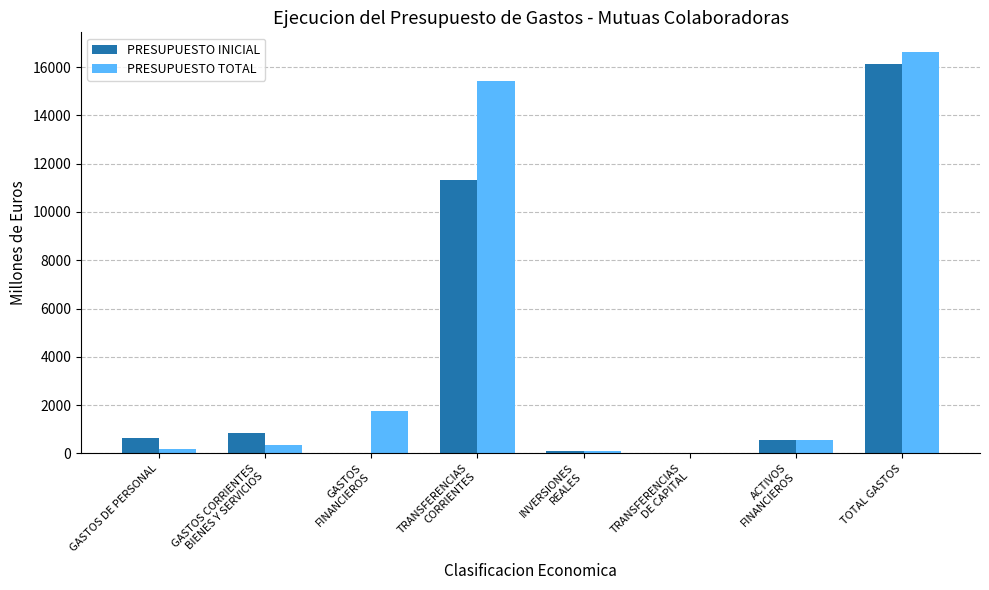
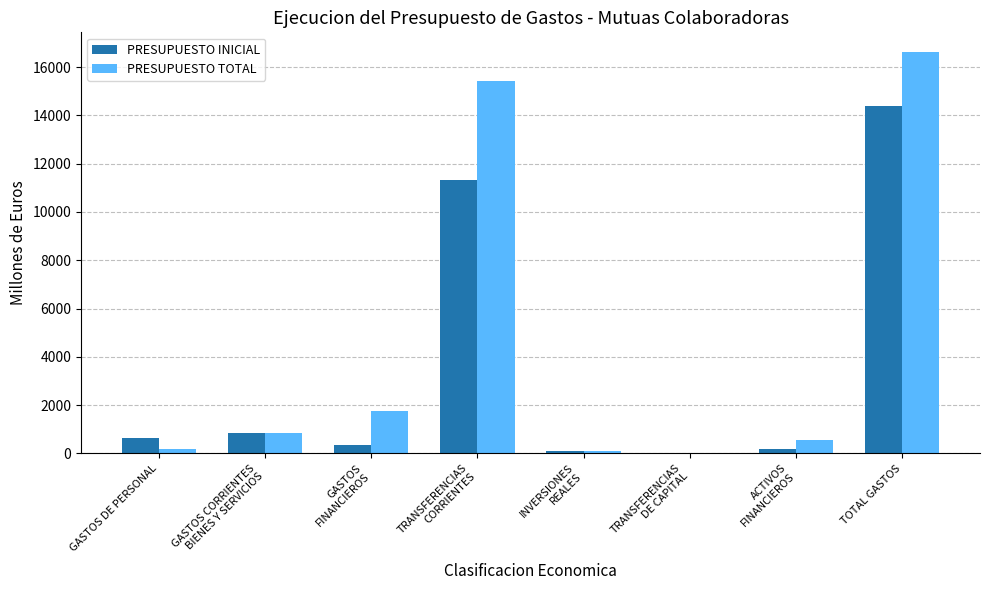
  {
    "PRESUPUESTO INICIAL": {
      "GASTOS DE PERSONAL": 600,
      "GASTOS CORRIENTES BIENES Y SERVICIOS": 800,
-     "GASTOS FINANCIEROS": 0,
+     "GASTOS FINANCIEROS": 400,
      "TRANSFERENCIAS CORRIENTES": 11300,
-     "ACTIVOS FINANCIEROS": 600,
-     "TOTAL GASTOS": 16100
+     "ACTIVOS FINANCIEROS": 200,
+     "TOTAL GASTOS": 14400
    },
    "PRESUPUESTO TOTAL": {
      "GASTOS DE PERSONAL": 200,
-     "GASTOS CORRIENTES BIENES Y SERVICIOS": 300,
+     "GASTOS CORRIENTES BIENES Y SERVICIOS": 800,
      "GASTOS FINANCIEROS": 1800,
      "TRANSFERENCIAS CORRIENTES": 15400,
      "ACTIVOS FINANCIEROS": 600,
      "TOTAL GASTOS": 16600
    }
  }
